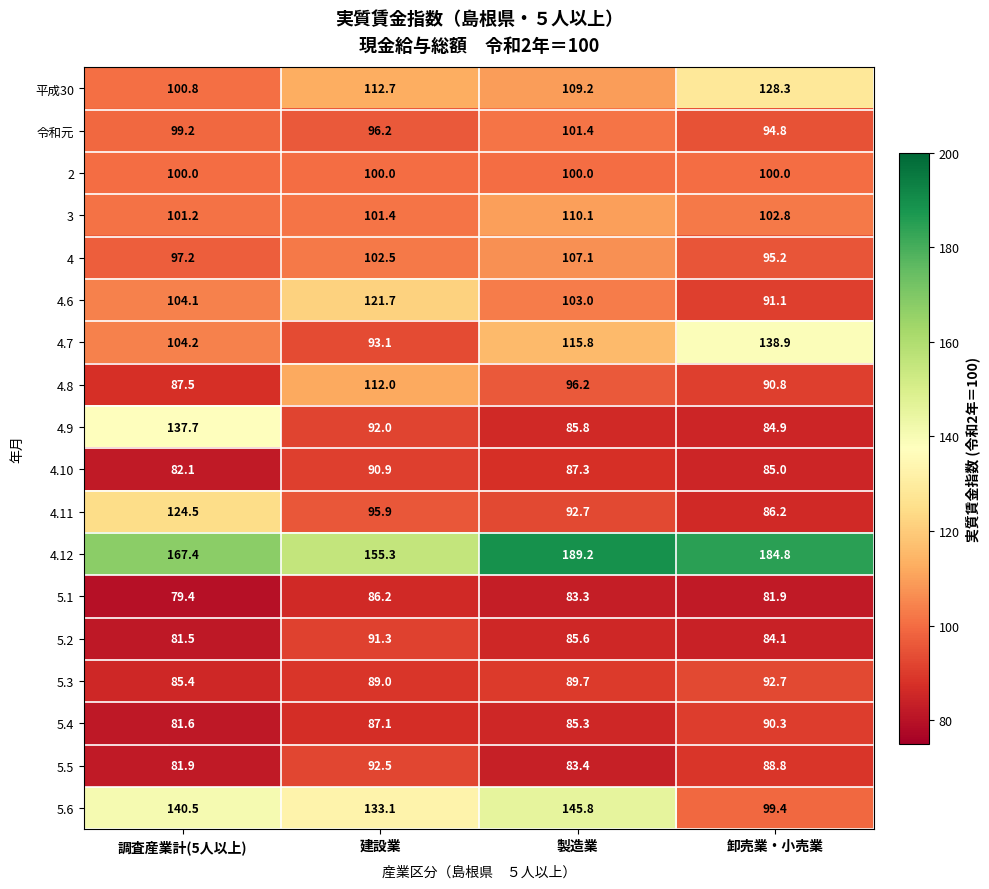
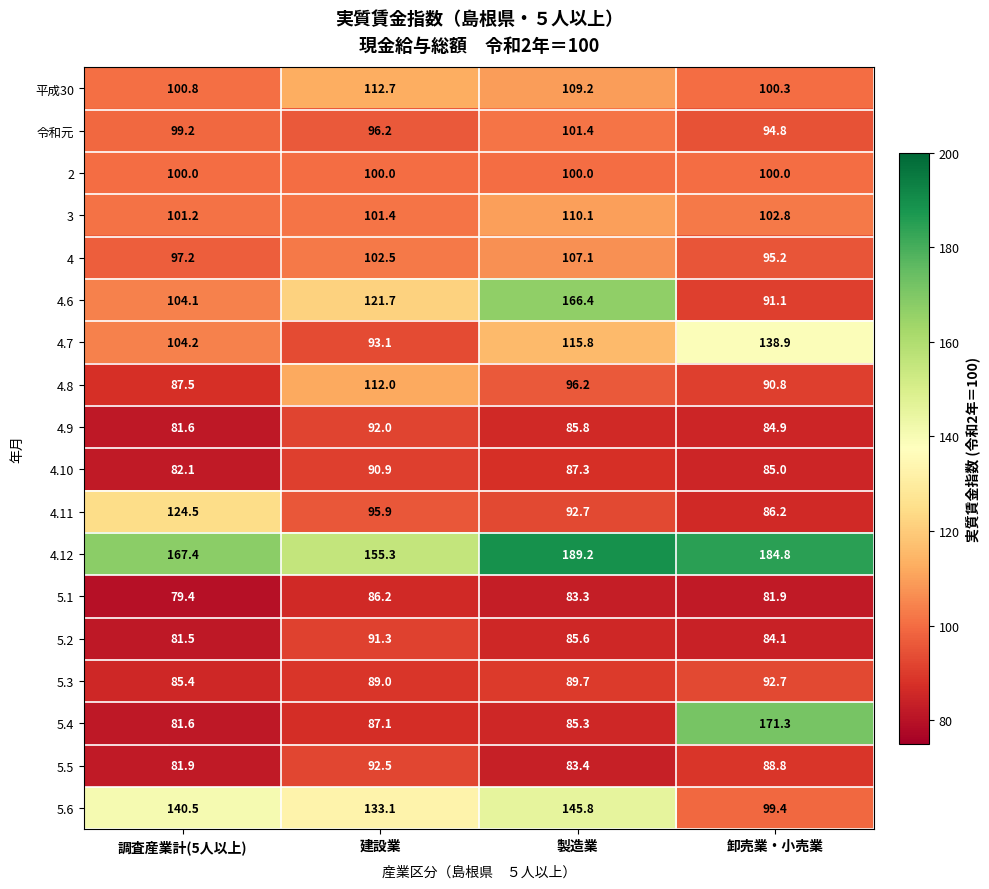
  {
    "平成30": {
      "調査産業計(5人以上)": 100.8,
      "建設業": 112.7,
      "製造業": 109.2,
-     "卸売業・小売業": 128.3
+     "卸売業・小売業": 100.3
    },
    "令和元": {
      "調査産業計(5人以上)": 99.2,
      "建設業": 96.2,
      "製造業": 101.4,
      "卸売業・小売業": 94.8
    },
    "2": {
      "調査産業計(5人以上)": 100.0,
      "建設業": 100.0,
      "製造業": 100.0,
      "卸売業・小売業": 100.0
    },
    "3": {
      "調査産業計(5人以上)": 101.2,
      "建設業": 101.4,
      "製造業": 110.1,
      "卸売業・小売業": 102.8
    },
    "4": {
      "調査産業計(5人以上)": 97.2,
      "建設業": 102.5,
      "製造業": 107.1,
      "卸売業・小売業": 95.2
    },
    "4.6": {
      "調査産業計(5人以上)": 104.1,
      "建設業": 121.7,
-     "製造業": 103.0,
+     "製造業": 166.4,
      "卸売業・小売業": 91.1
    },
    "4.7": {
      "調査産業計(5人以上)": 104.2,
      "建設業": 93.1,
      "製造業": 115.8,
      "卸売業・小売業": 138.9
    },
    "4.8": {
      "調査産業計(5人以上)": 87.5,
      "建設業": 112.0,
      "製造業": 96.2,
      "卸売業・小売業": 90.8
    },
    "4.9": {
-     "調査産業計(5人以上)": 137.7,
+     "調査産業計(5人以上)": 81.6,
      "建設業": 92.0,
      "製造業": 85.8,
      "卸売業・小売業": 84.9
    },
    "4.10": {
      "調査産業計(5人以上)": 82.1,
      "建設業": 90.9,
      "製造業": 87.3,
      "卸売業・小売業": 85.0
    },
    "4.11": {
      "調査産業計(5人以上)": 124.5,
      "建設業": 95.9,
      "製造業": 92.7,
      "卸売業・小売業": 86.2
    },
    "4.12": {
      "調査産業計(5人以上)": 167.4,
      "建設業": 155.3,
      "製造業": 189.2,
      "卸売業・小売業": 184.8
    },
    "5.1": {
      "調査産業計(5人以上)": 79.4,
      "建設業": 86.2,
      "製造業": 83.3,
      "卸売業・小売業": 81.9
    },
    "5.2": {
      "調査産業計(5人以上)": 81.5,
      "建設業": 91.3,
      "製造業": 85.6,
      "卸売業・小売業": 84.1
    },
    "5.3": {
      "調査産業計(5人以上)": 85.4,
      "建設業": 89.0,
      "製造業": 89.7,
      "卸売業・小売業": 92.7
    },
    "5.4": {
      "調査産業計(5人以上)": 81.6,
      "建設業": 87.1,
      "製造業": 85.3,
-     "卸売業・小売業": 90.3
+     "卸売業・小売業": 171.3
    },
    "5.5": {
      "調査産業計(5人以上)": 81.9,
      "建設業": 92.5,
      "製造業": 83.4,
      "卸売業・小売業": 88.8
    },
    "5.6": {
      "調査産業計(5人以上)": 140.5,
      "建設業": 133.1,
      "製造業": 145.8,
      "卸売業・小売業": 99.4
    }
  }
